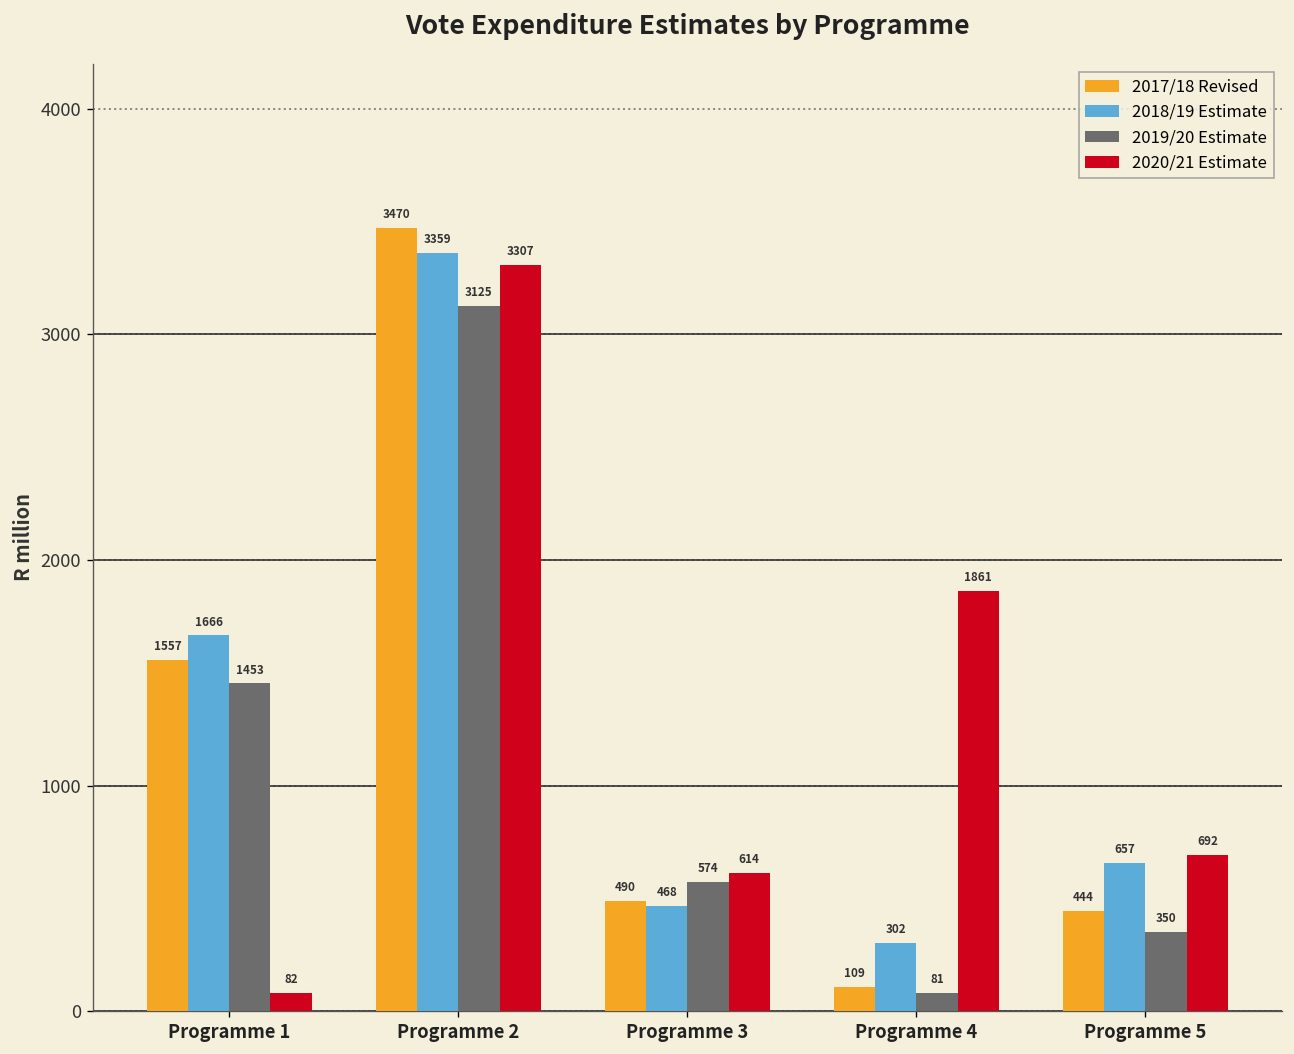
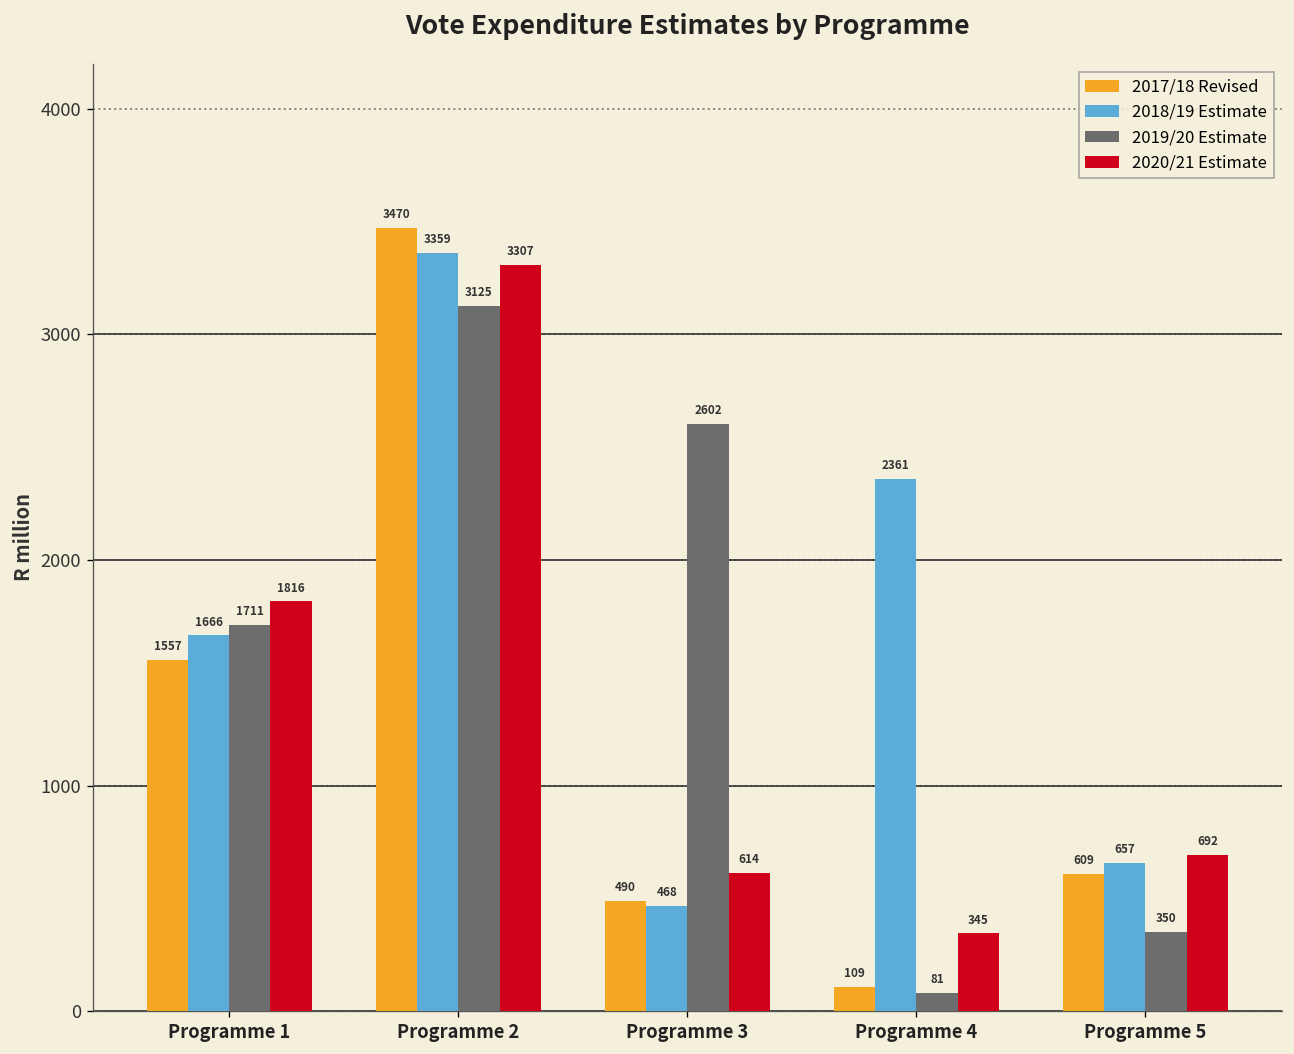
  {
    "2017/18 Revised": {
      "Programme 1": 1557,
      "Programme 2": 3470,
      "Programme 3": 490,
      "Programme 4": 109,
-     "Programme 5": 444
+     "Programme 5": 609
    },
    "2018/19 Estimate": {
      "Programme 1": 1666,
      "Programme 2": 3359,
      "Programme 3": 468,
-     "Programme 4": 302,
+     "Programme 4": 2361,
      "Programme 5": 657
    },
    "2019/20 Estimate": {
-     "Programme 1": 1453,
+     "Programme 1": 1711,
      "Programme 2": 3125,
-     "Programme 3": 574,
+     "Programme 3": 2602,
      "Programme 4": 81,
      "Programme 5": 350
    },
    "2020/21 Estimate": {
-     "Programme 1": 82,
+     "Programme 1": 1816,
      "Programme 2": 3307,
      "Programme 3": 614,
-     "Programme 4": 1861,
+     "Programme 4": 345,
      "Programme 5": 692
    }
  }
